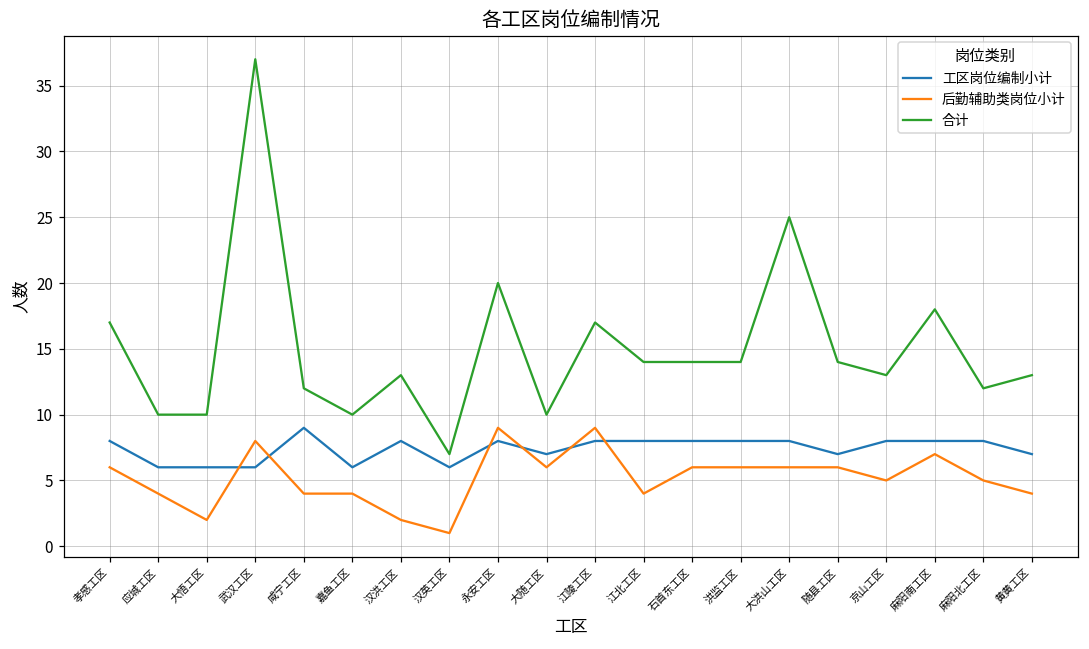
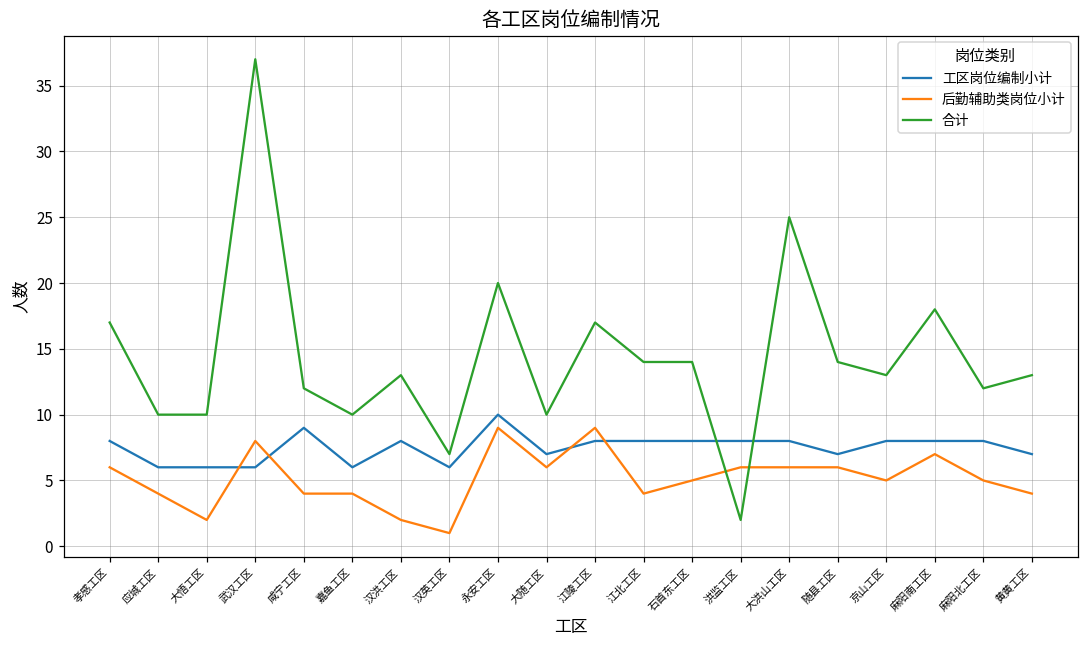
  {
    "工区岗位编制小计": {
      "孝感工区": 8,
      "应城工区": 6,
      "大悟工区": 6,
      "武汉工区": 6,
      "咸宁工区": 9,
      "嘉鱼工区": 6,
      "汉洪工区": 8,
      "汉英工区": 6,
-     "永安工区": 8,
+     "永安工区": 10,
      "大随工区": 7,
      "江陵工区": 8,
      "江北工区": 8,
      "石首东工区": 8,
      "洪监工区": 8,
      "大洪山工区": 8,
      "随县工区": 7,
      "京山工区": 8,
      "麻阳南工区": 8,
      "麻阳北工区": 8,
      "黄黄工区": 7
    },
    "后勤辅助类岗位小计": {
      "孝感工区": 6,
      "应城工区": 4,
      "大悟工区": 2,
      "武汉工区": 8,
      "咸宁工区": 4,
      "嘉鱼工区": 4,
      "汉洪工区": 2,
      "汉英工区": 1,
      "永安工区": 9,
      "大随工区": 6,
      "江陵工区": 9,
      "江北工区": 4,
-     "石首东工区": 6,
+     "石首东工区": 5,
      "洪监工区": 6,
      "大洪山工区": 6,
      "随县工区": 6,
      "京山工区": 5,
      "麻阳南工区": 7,
      "麻阳北工区": 5,
      "黄黄工区": 4
    },
    "合计": {
      "孝感工区": 17,
      "应城工区": 10,
      "大悟工区": 10,
      "武汉工区": 37,
      "咸宁工区": 12,
      "嘉鱼工区": 10,
      "汉洪工区": 13,
      "汉英工区": 7,
      "永安工区": 20,
      "大随工区": 10,
      "江陵工区": 17,
      "江北工区": 14,
      "石首东工区": 14,
-     "洪监工区": 14,
+     "洪监工区": 2,
      "大洪山工区": 25,
      "随县工区": 14,
      "京山工区": 13,
      "麻阳南工区": 18,
      "麻阳北工区": 12,
      "黄黄工区": 13
    }
  }
